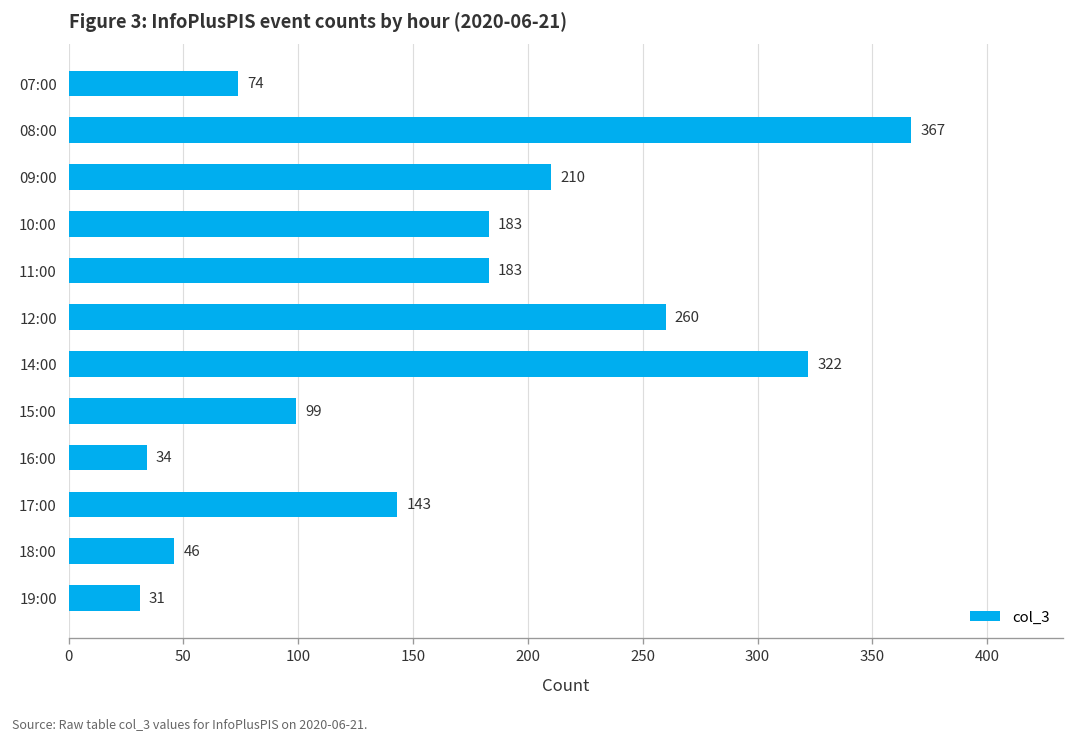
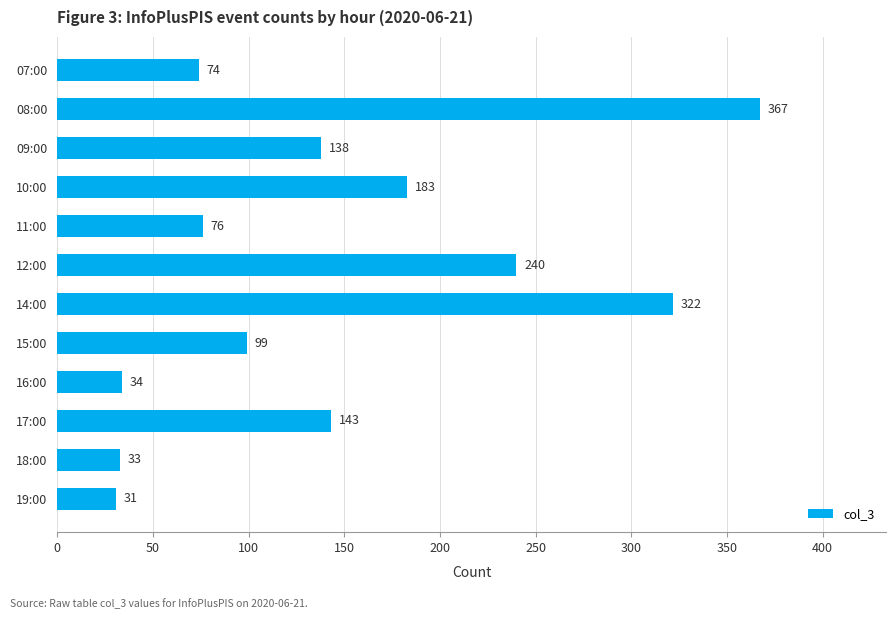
  {
    "07:00": 74,
    "08:00": 367,
-   "09:00": 210,
+   "09:00": 138,
    "10:00": 183,
-   "11:00": 183,
-   "12:00": 260,
+   "11:00": 76,
+   "12:00": 240,
    "14:00": 322,
    "15:00": 99,
    "16:00": 34,
    "17:00": 143,
-   "18:00": 46,
+   "18:00": 33,
    "19:00": 31
  }
